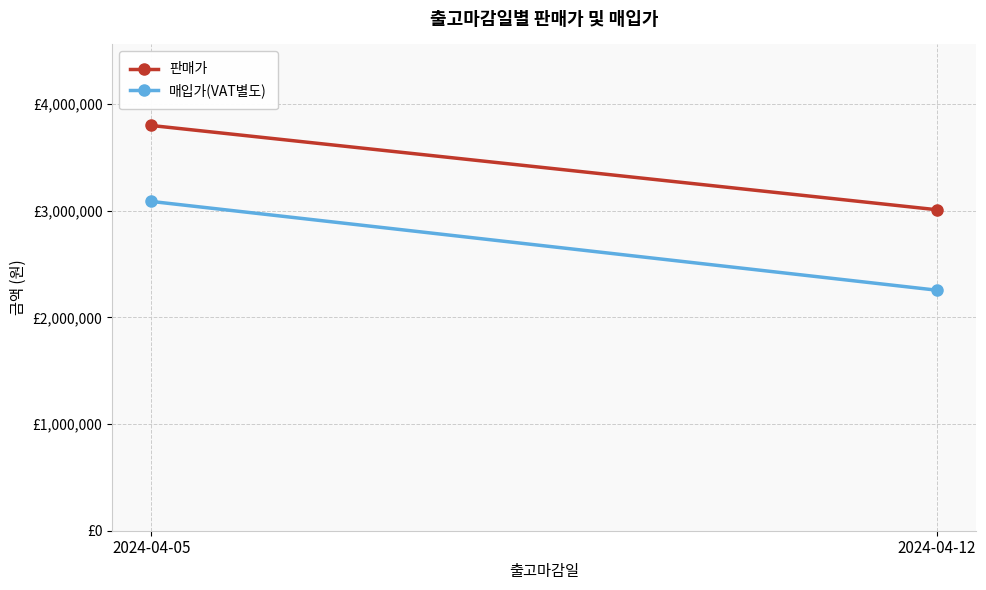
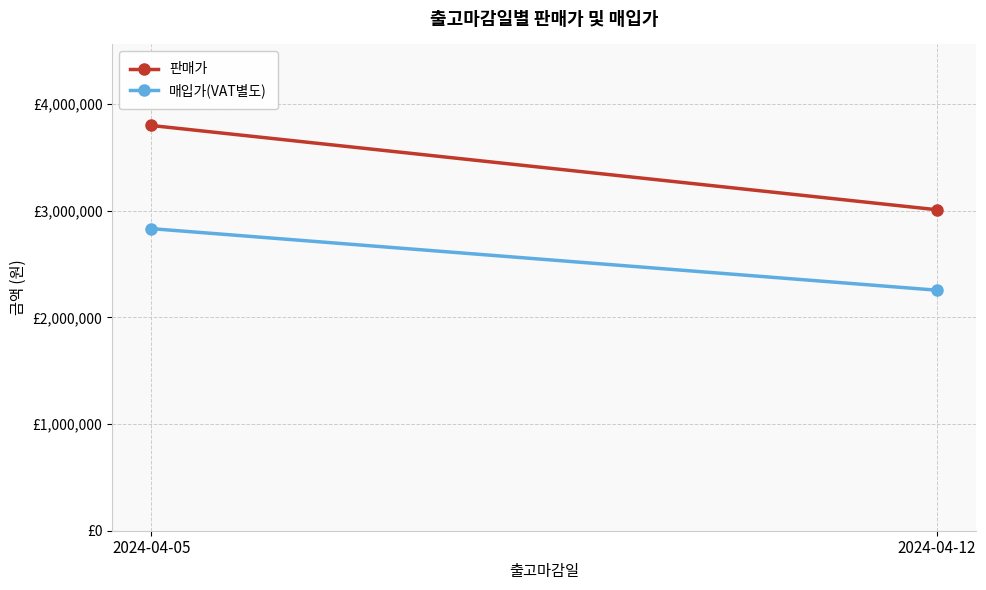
  {
    "판매가": {
      "2024-04-05": "£3,800,000",
      "2024-04-12": "£3,010,000"
    },
    "매입가(VAT별도)": {
-     "2024-04-05": "£3,090,000",
+     "2024-04-05": "£2,830,000",
      "2024-04-12": "£2,260,000"
    }
  }
